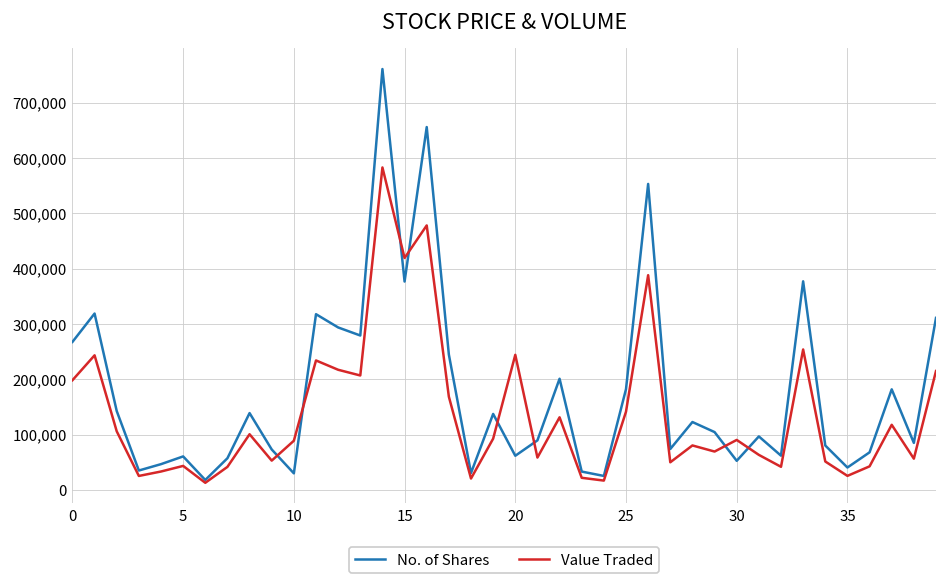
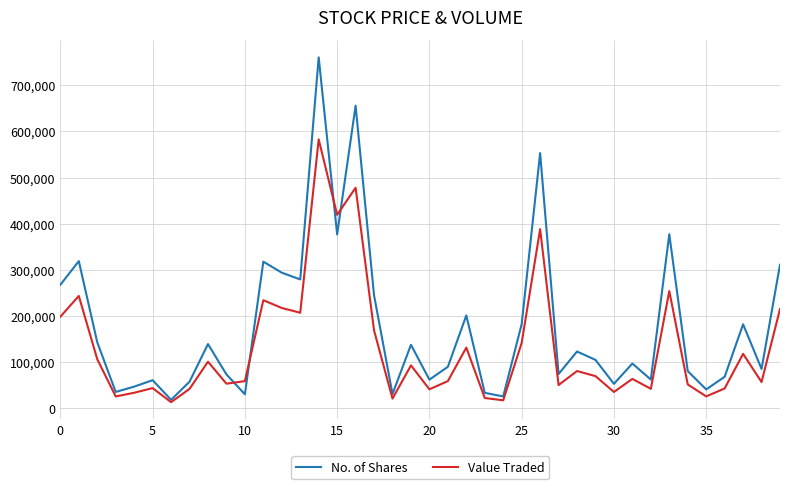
  {
    "No. of Shares": {
      "0": "270,000",
      "5": "60,000",
      "10": "30,000",
      "15": "380,000",
      "20": "60,000",
      "25": "180,000",
      "30": "50,000",
      "35": "40,000"
    },
    "Value Traded": {
      "0": "200,000",
      "5": "40,000",
-     "10": "90,000",
+     "10": "60,000",
      "15": "420,000",
-     "20": "240,000",
+     "20": "40,000",
      "25": "140,000",
-     "30": "90,000",
+     "30": "40,000",
      "35": "30,000"
    }
  }
